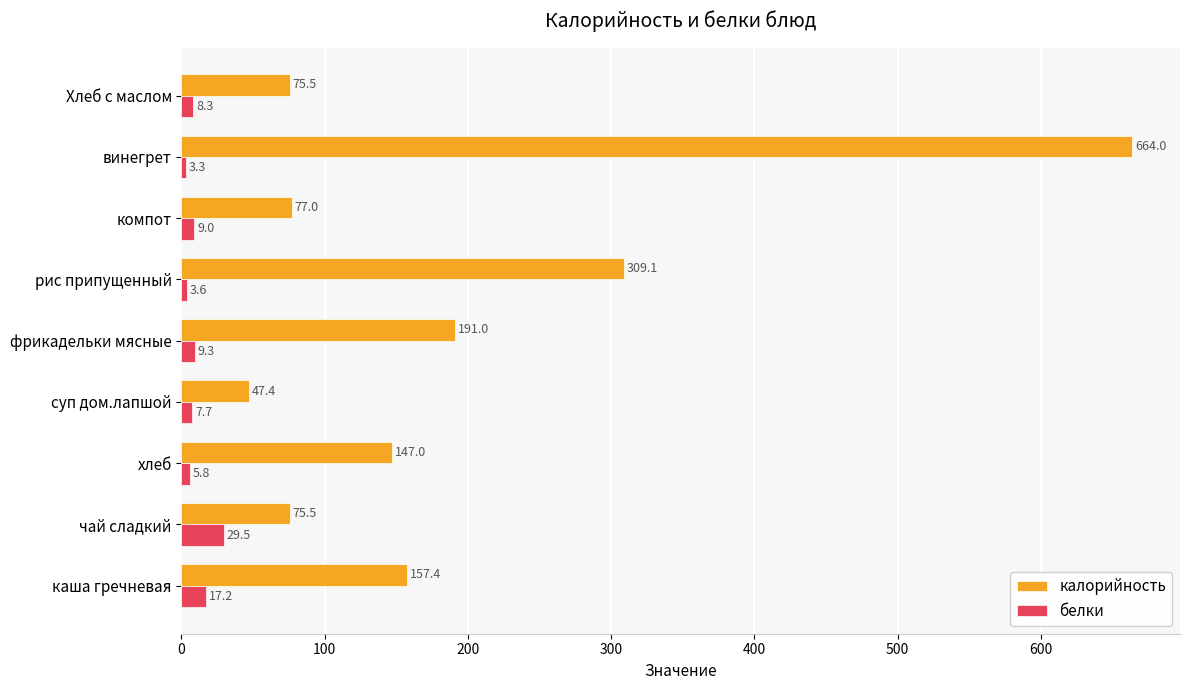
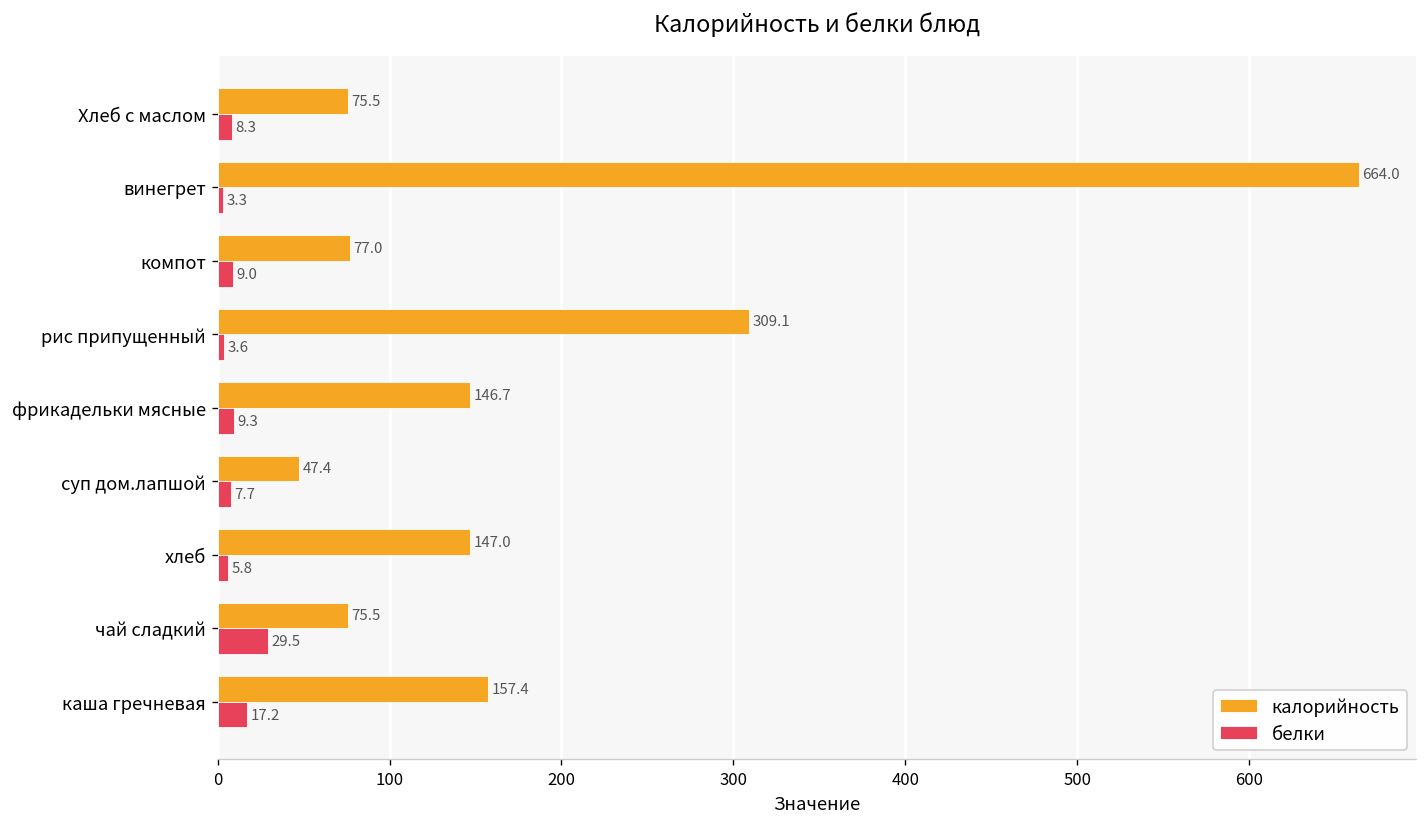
  {
    "калорийность": {
      "Хлеб с маслом": 75.5,
      "винегрет": 664.0,
      "компот": 77.0,
      "рис припущенный": 309.1,
-     "фрикадельки мясные": 191.0,
+     "фрикадельки мясные": 146.7,
      "суп дом.лапшой": 47.4,
      "хлеб": 147.0,
      "чай сладкий": 75.5,
      "каша гречневая": 157.4
    },
    "белки": {
      "Хлеб с маслом": 8.3,
      "винегрет": 3.3,
      "компот": 9.0,
      "рис припущенный": 3.6,
      "фрикадельки мясные": 9.3,
      "суп дом.лапшой": 7.7,
      "хлеб": 5.8,
      "чай сладкий": 29.5,
      "каша гречневая": 17.2
    }
  }
